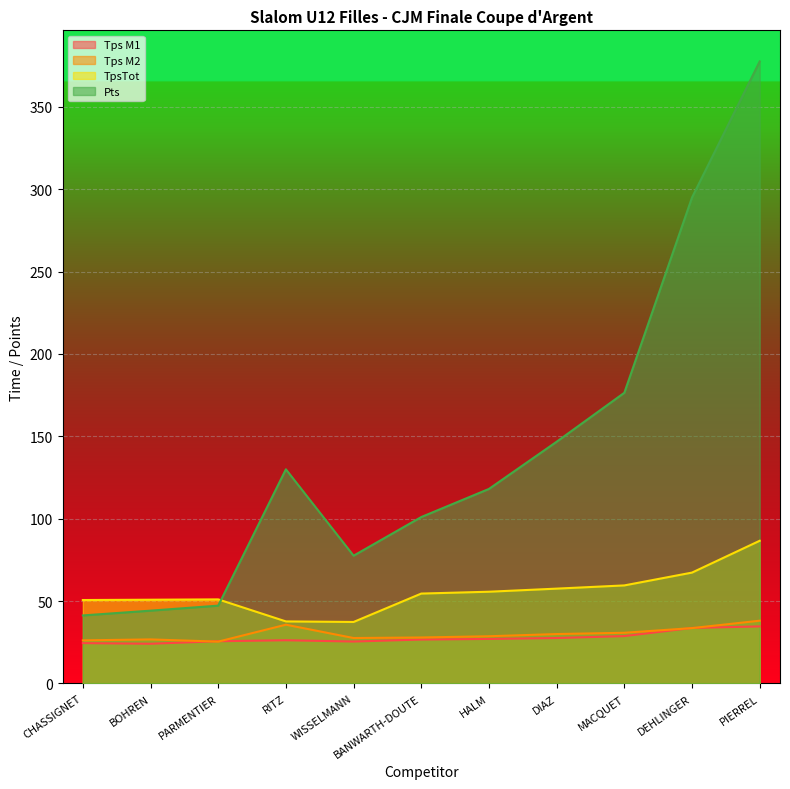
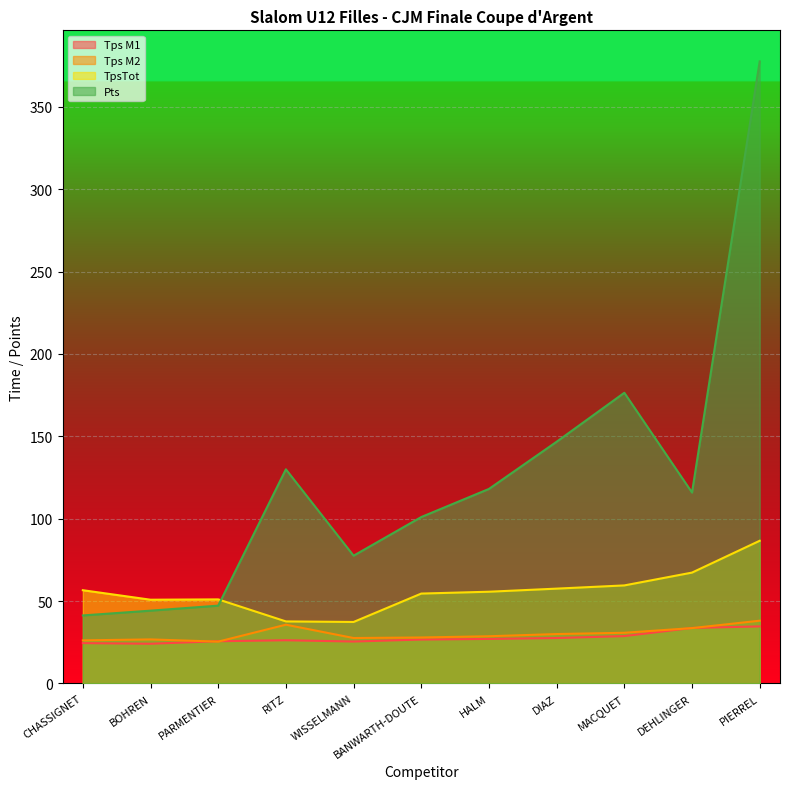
  {
    "Tps M1": {
      "CHASSIGNET": 24,
      "BOHREN": 24,
      "RITZ": 26,
      "WISSELMANN": 25,
      "HALM": 27,
      "DIAZ": 28,
      "MACQUET": 29,
      "PIERREL": 35
    },
    "Tps M2": {
      "CHASSIGNET": 26,
      "BOHREN": 27,
      "RITZ": 36,
      "WISSELMANN": 28,
      "HALM": 29,
      "DIAZ": 30,
      "MACQUET": 31,
      "PIERREL": 38
    },
    "TpsTot": {
-     "CHASSIGNET": 51,
+     "CHASSIGNET": 57,
      "BOHREN": 51,
      "PARMENTIER": 51,
      "RITZ": 38,
      "WISSELMANN": 37,
      "BANWARTH-DOUTE": 55,
      "HALM": 56,
      "DIAZ": 58,
      "MACQUET": 60,
      "DEHLINGER": 67,
      "PIERREL": 87
    },
    "Pts": {
      "CHASSIGNET": 41,
      "BOHREN": 44,
      "PARMENTIER": 47,
      "RITZ": 130,
      "WISSELMANN": 78,
      "BANWARTH-DOUTE": 101,
      "HALM": 118,
      "DIAZ": 147,
      "MACQUET": 176,
-     "DEHLINGER": 295,
+     "DEHLINGER": 116,
      "PIERREL": 377
    }
  }
